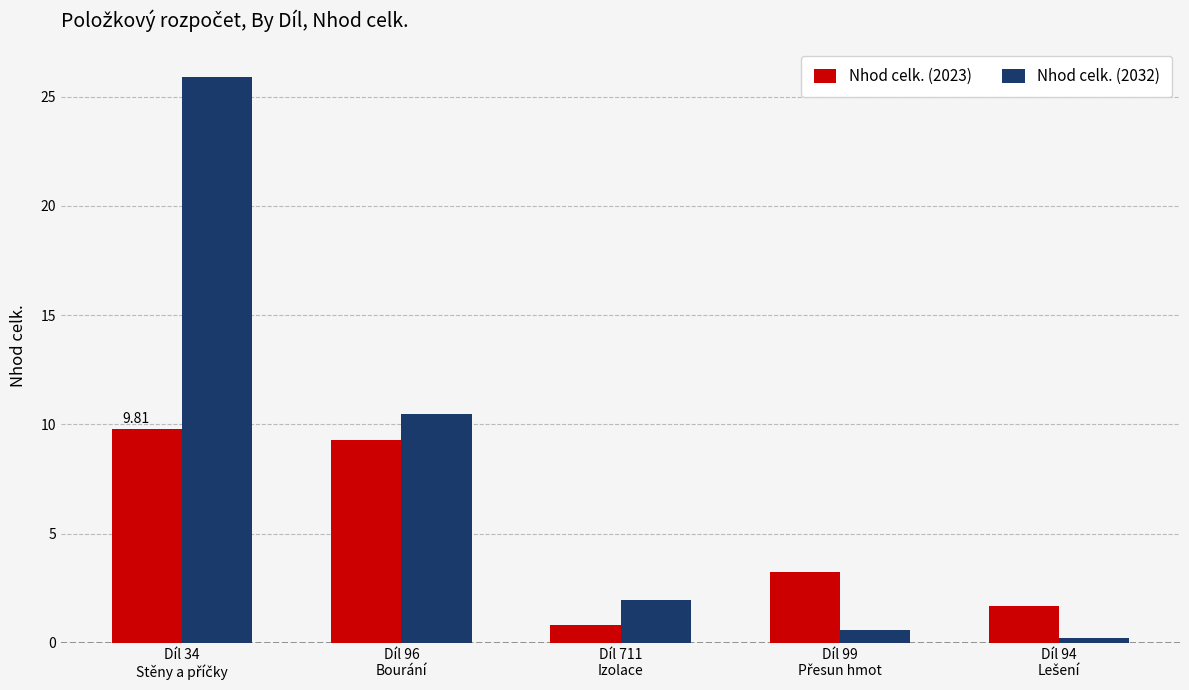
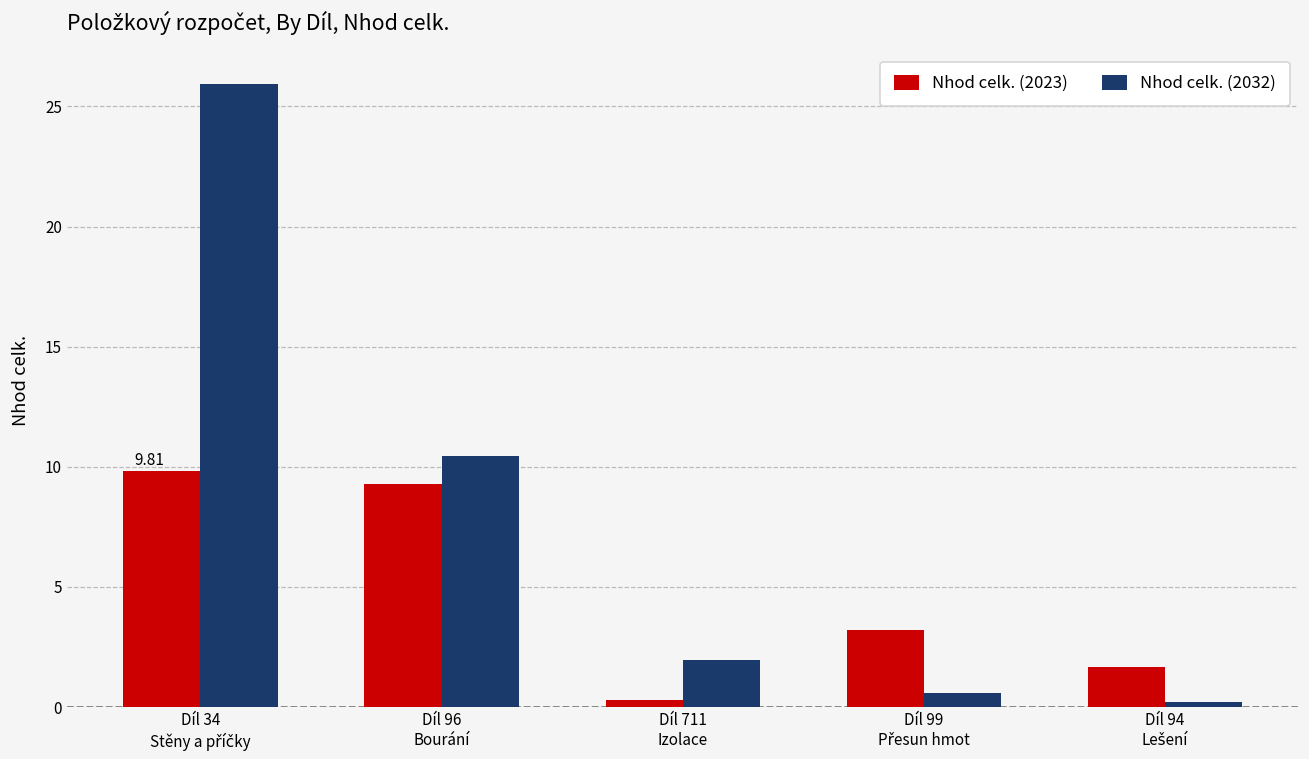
  {
    "Nhod celk. (2023)": {
      "Díl 96 Bourání": 9.3,
-     "Díl 711 Izolace": 0.8,
+     "Díl 711 Izolace": 0.3,
      "Díl 99 Přesun hmot": 3.2,
      "Díl 94 Lešení": 1.7
    },
    "Nhod celk. (2032)": {
      "Díl 34 Stěny a příčky": 25.9,
      "Díl 96 Bourání": 10.5,
      "Díl 711 Izolace": 2.0,
      "Díl 99 Přesun hmot": 0.6,
      "Díl 94 Lešení": 0.2
    }
  }
